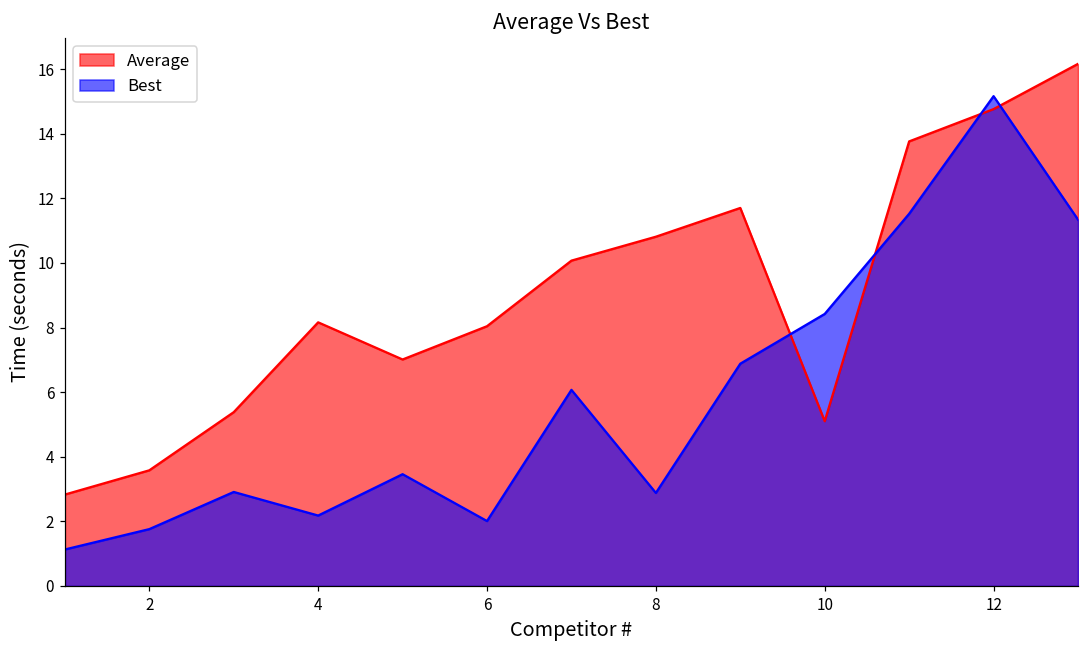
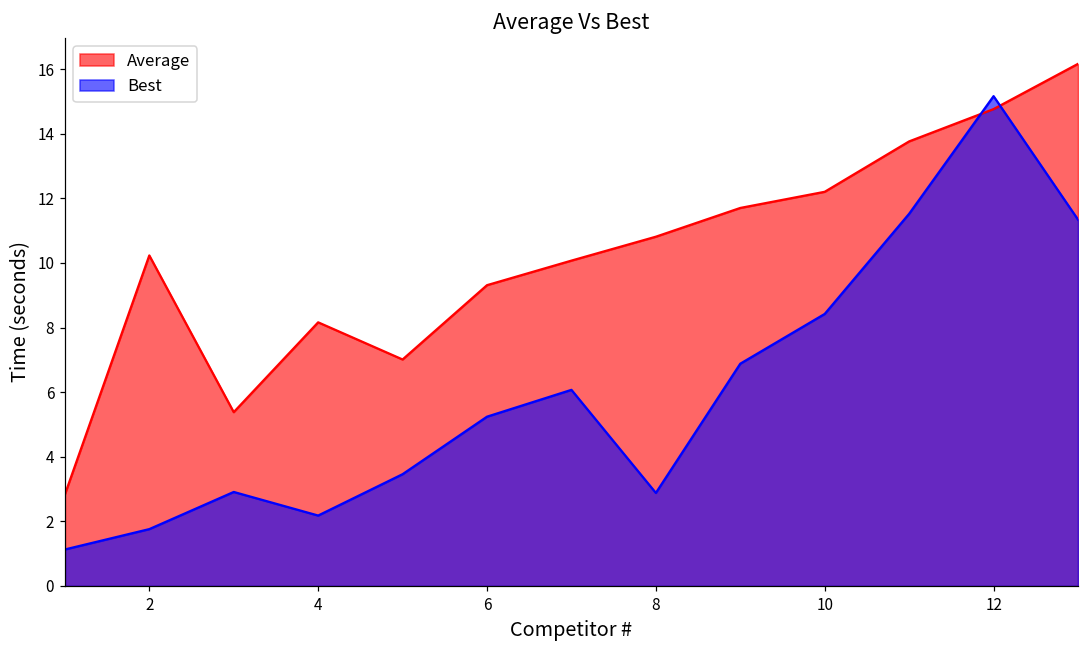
  {
    "Average": {
-     "2": 3.6,
+     "2": 10.2,
      "4": 8.2,
-     "6": 8.0,
+     "6": 9.3,
      "8": 10.8,
-     "10": 5.1,
+     "10": 12.2,
      "12": 14.8
    },
    "Best": {
      "2": 1.8,
      "4": 2.2,
-     "6": 2.0,
+     "6": 5.2,
      "8": 2.9,
      "10": 8.4,
      "12": 15.2
    }
  }
